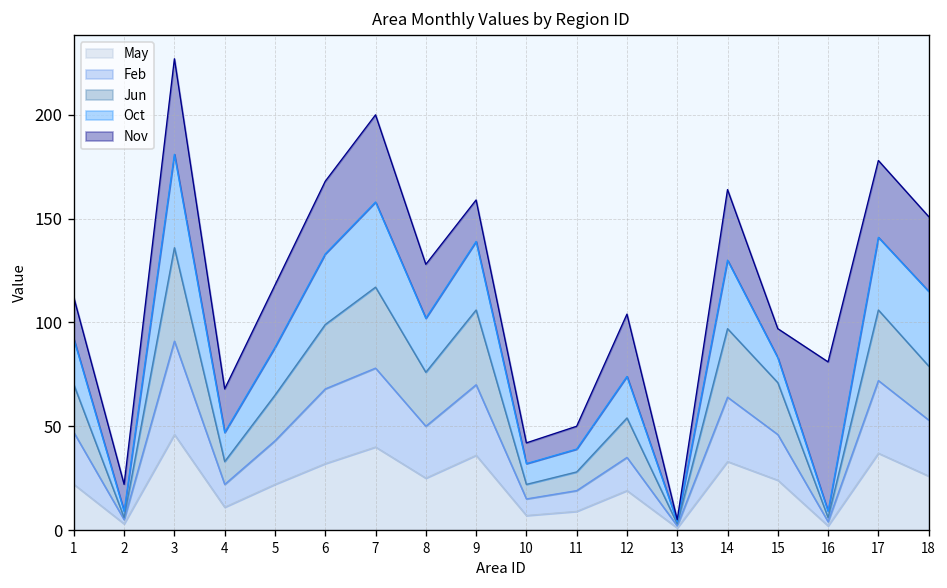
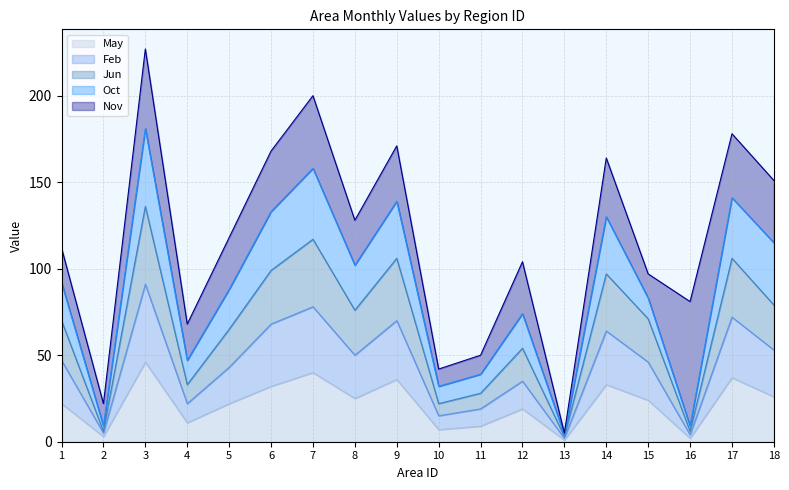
  {
    "Nov": {
      "1": 20,
      "2": 13,
      "3": 46,
      "4": 21,
      "5": 30,
      "6": 35,
      "7": 42,
      "8": 26,
-     "9": 20,
+     "9": 32,
      "10": 10,
      "11": 11,
      "12": 30,
      "14": 34,
      "15": 14,
      "16": 72,
      "17": 37,
      "18": 36
    }
  }
